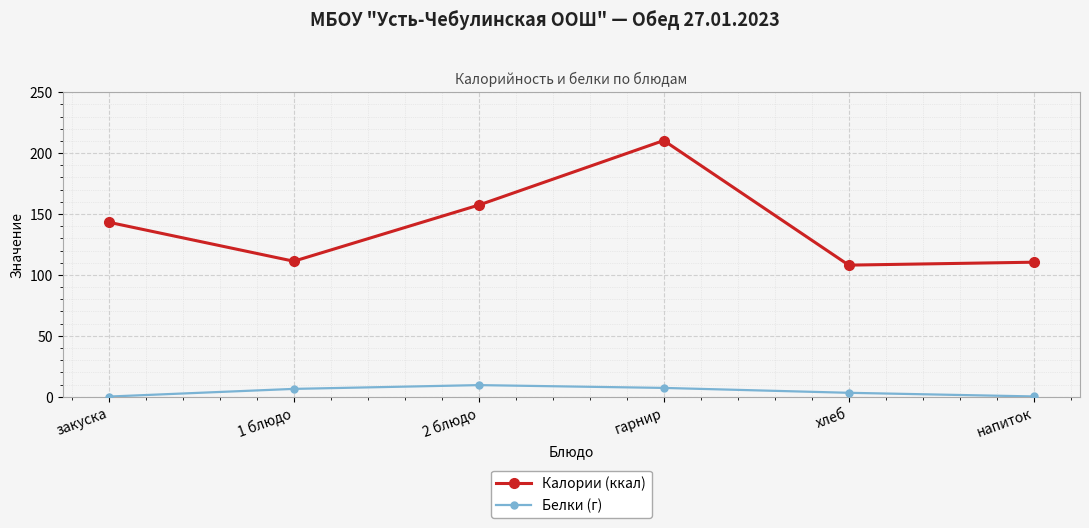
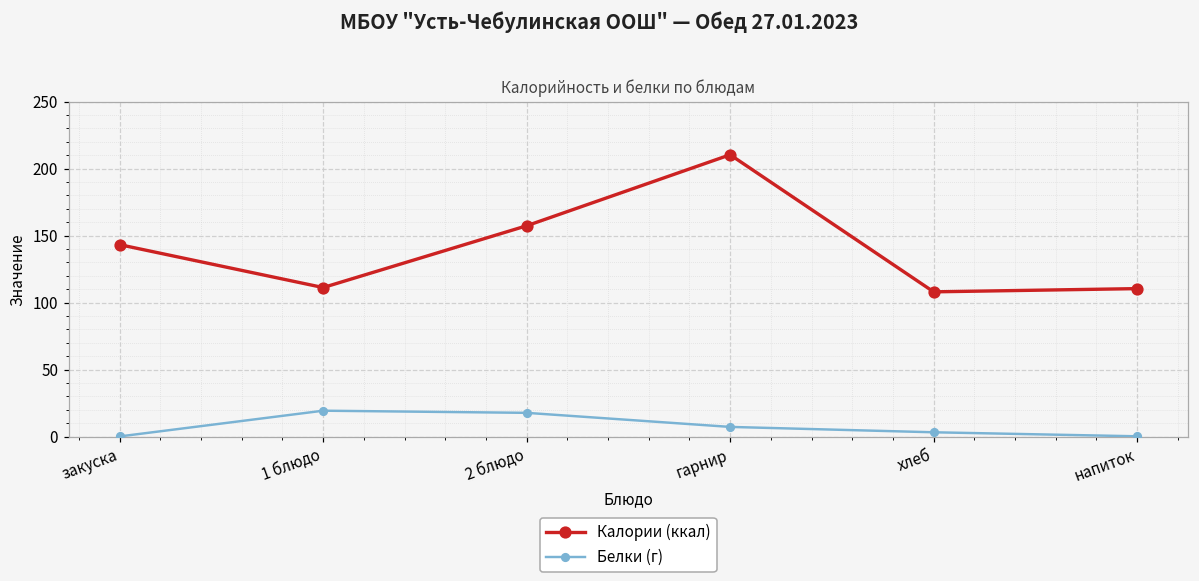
  {
    "Калории (ккал)": {
      "закуска": 143,
      "1 блюдо": 111,
      "2 блюдо": 157,
      "гарнир": 210,
      "хлеб": 108,
      "напиток": 110
    },
    "Белки (г)": {
      "закуска": 0,
-     "1 блюдо": 6,
-     "2 блюдо": 10,
+     "1 блюдо": 19,
+     "2 блюдо": 18,
      "гарнир": 7,
      "хлеб": 3,
      "напиток": 0
    }
  }
